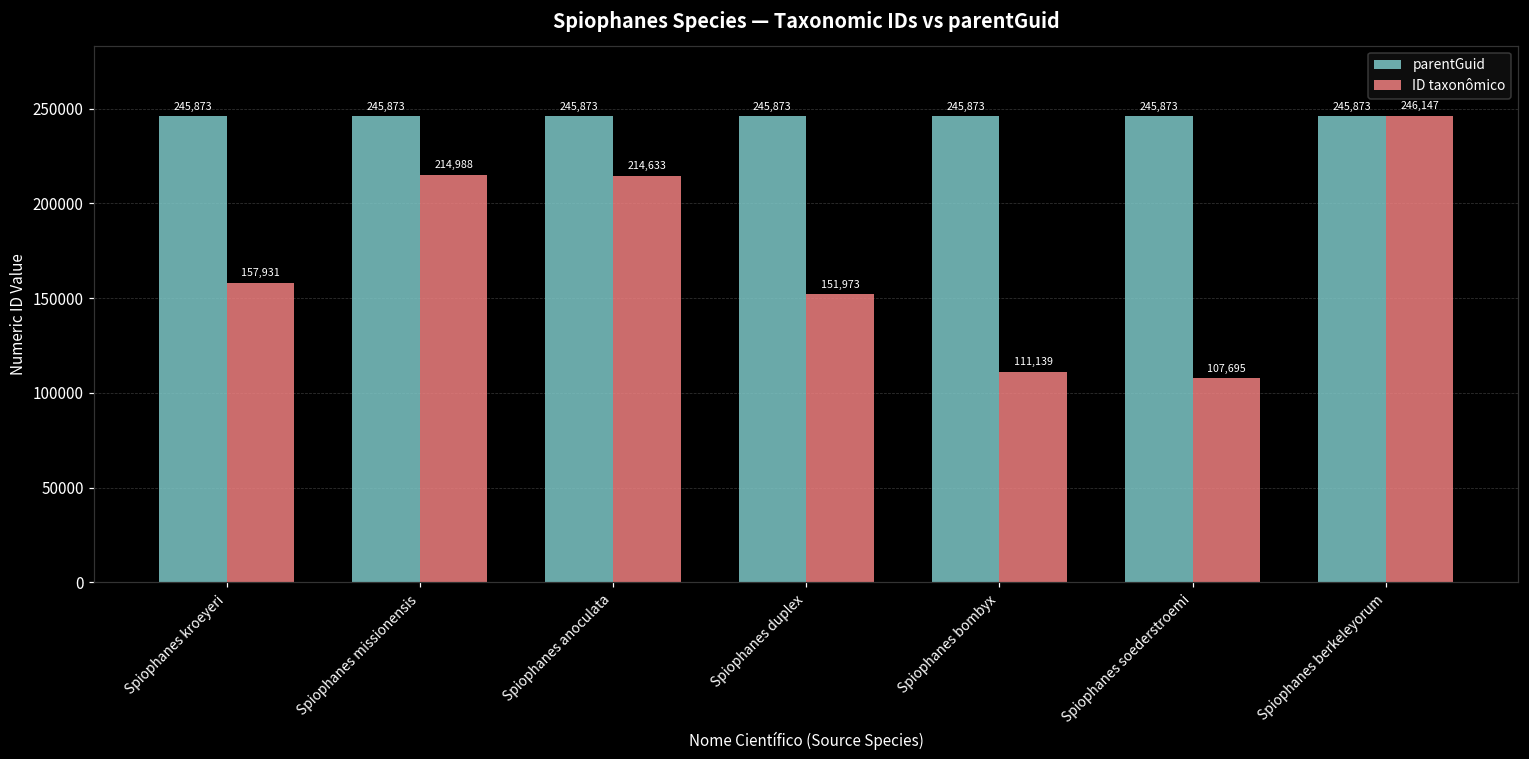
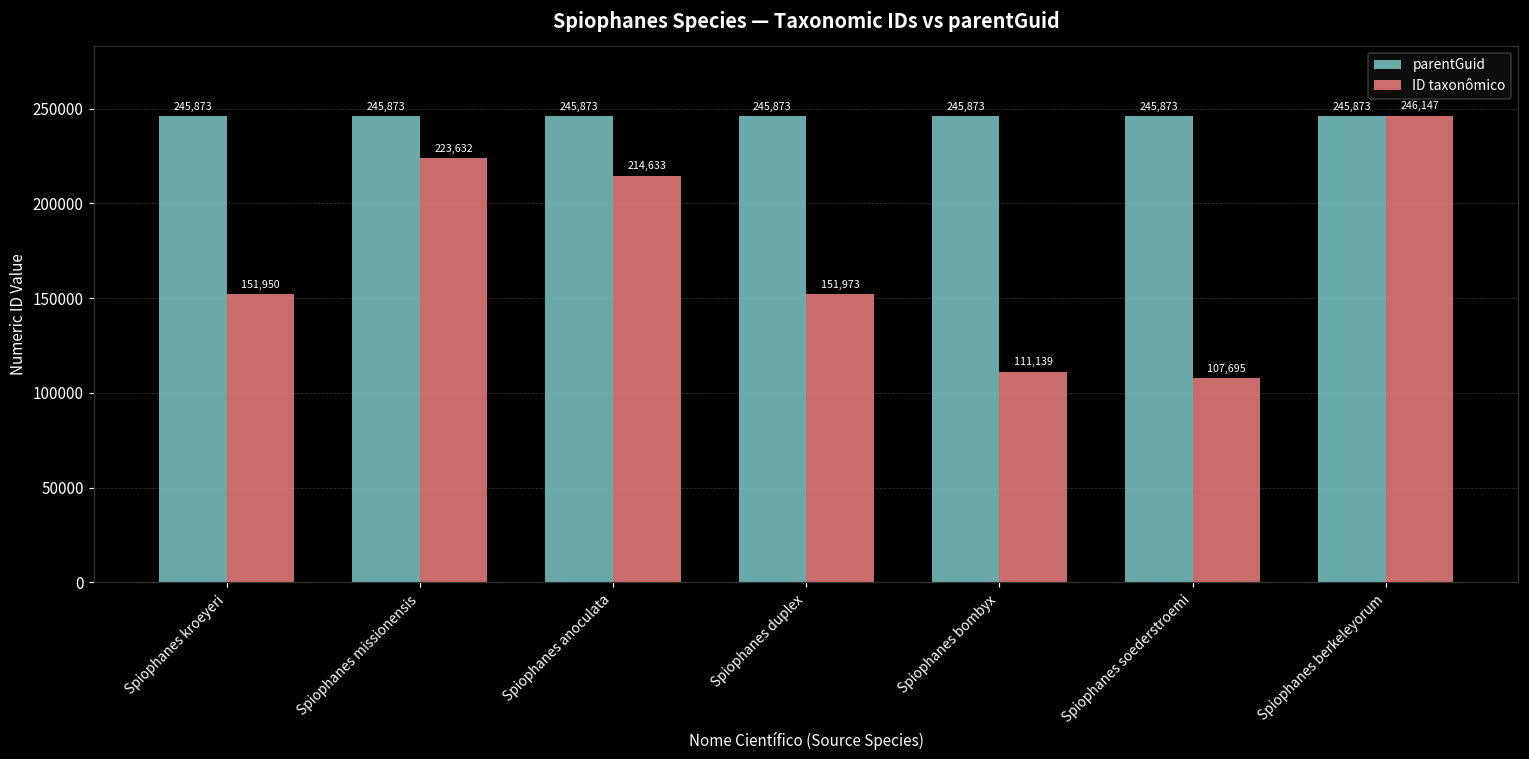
  {
    "parentGuid": {
      "Spiophanes kroeyeri": "245,873",
      "Spiophanes missionensis": "245,873",
      "Spiophanes anoculata": "245,873",
      "Spiophanes duplex": "245,873",
      "Spiophanes bombyx": "245,873",
      "Spiophanes soederstroemi": "245,873",
      "Spiophanes berkeleyorum": "245,873"
    },
    "ID taxonômico": {
-     "Spiophanes kroeyeri": "157,931",
-     "Spiophanes missionensis": "214,988",
+     "Spiophanes kroeyeri": "151,950",
+     "Spiophanes missionensis": "223,632",
      "Spiophanes anoculata": "214,633",
      "Spiophanes duplex": "151,973",
      "Spiophanes bombyx": "111,139",
      "Spiophanes soederstroemi": "107,695",
      "Spiophanes berkeleyorum": "246,147"
    }
  }
